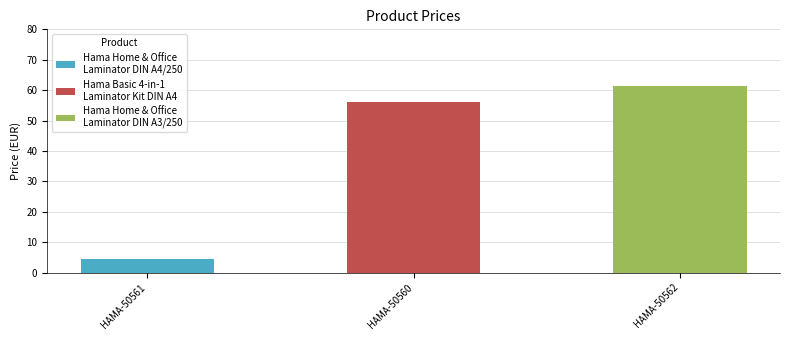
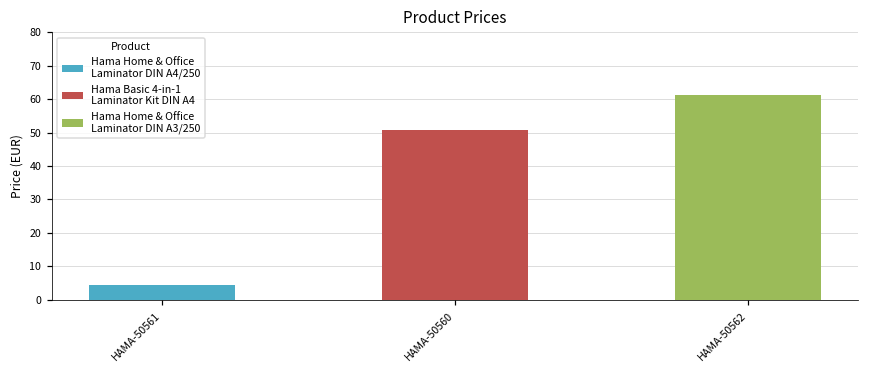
  {
    "HAMA-50561": 5,
-   "HAMA-50560": 56,
+   "HAMA-50560": 51,
    "HAMA-50562": 61
  }
